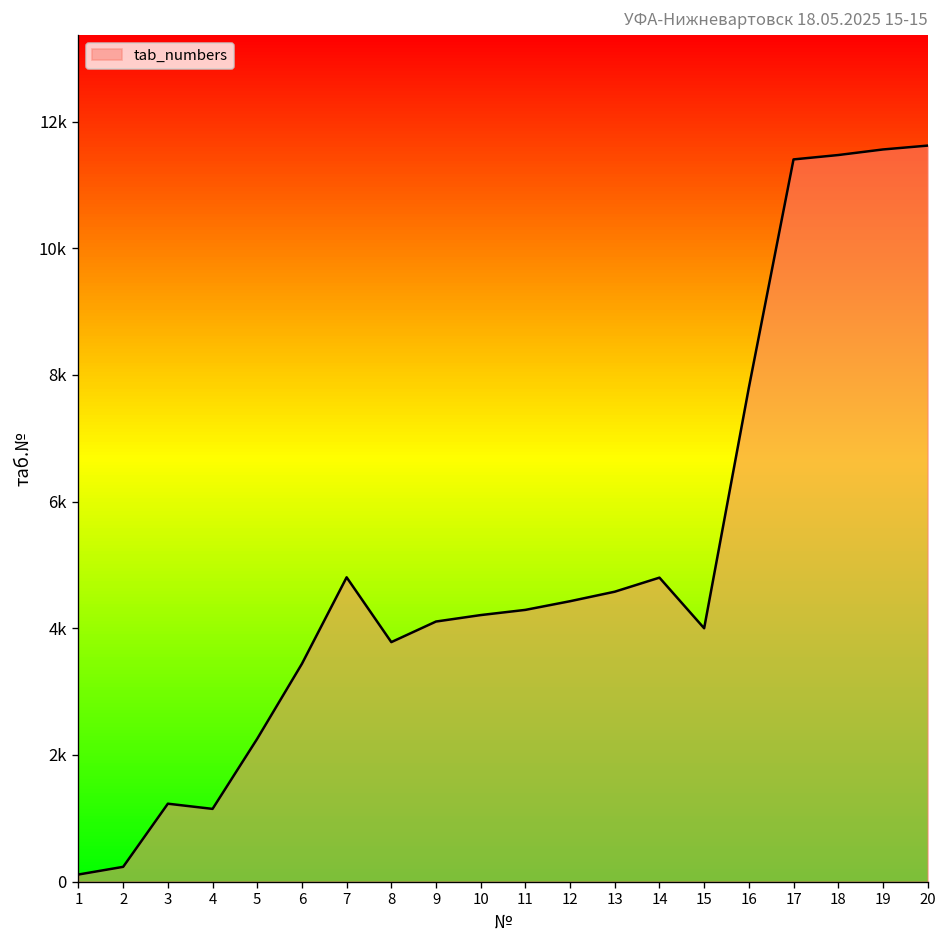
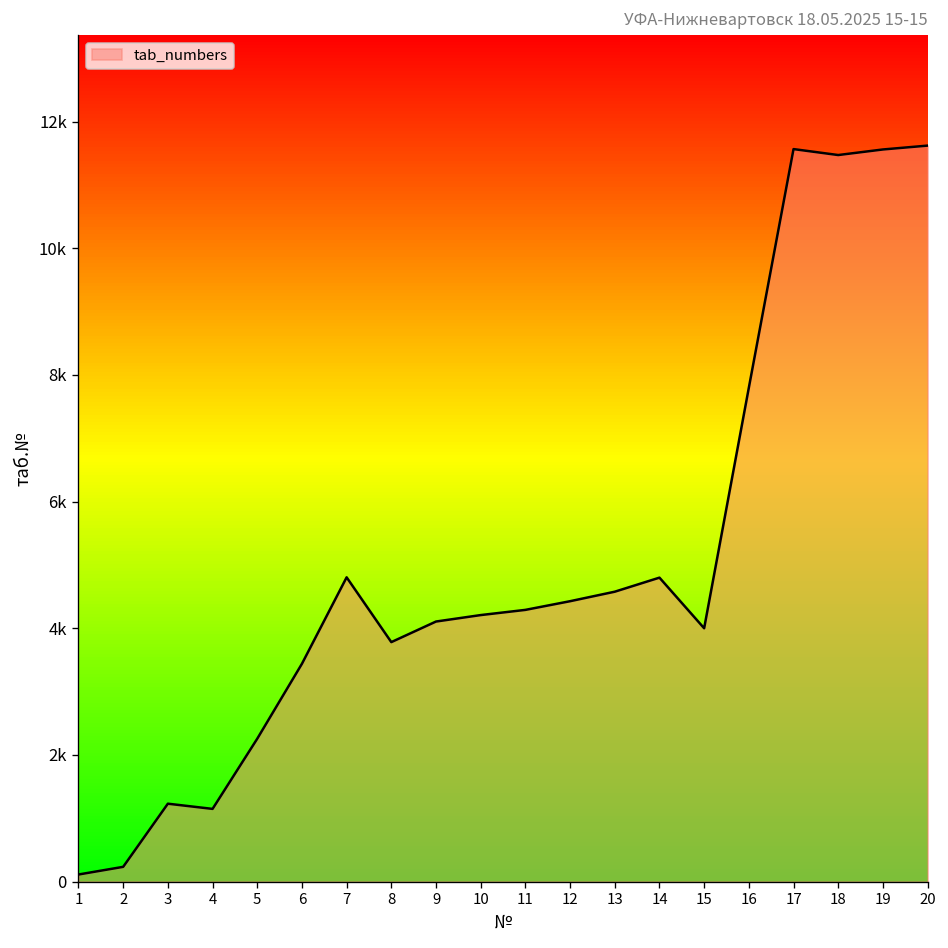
  {
    "1": 100,
    "2": 200,
    "3": 1200,
    "4": 1100,
    "5": 2300,
    "6": 3400,
    "7": 4800,
    "8": 3800,
    "9": 4100,
    "10": 4200,
    "11": 4300,
    "12": 4400,
    "13": 4600,
    "14": 4800,
    "15": 4000,
    "16": 7800,
-   "17": 11400,
+   "17": 11600,
    "18": 11500,
    "19": 11600,
    "20": 11600
  }
